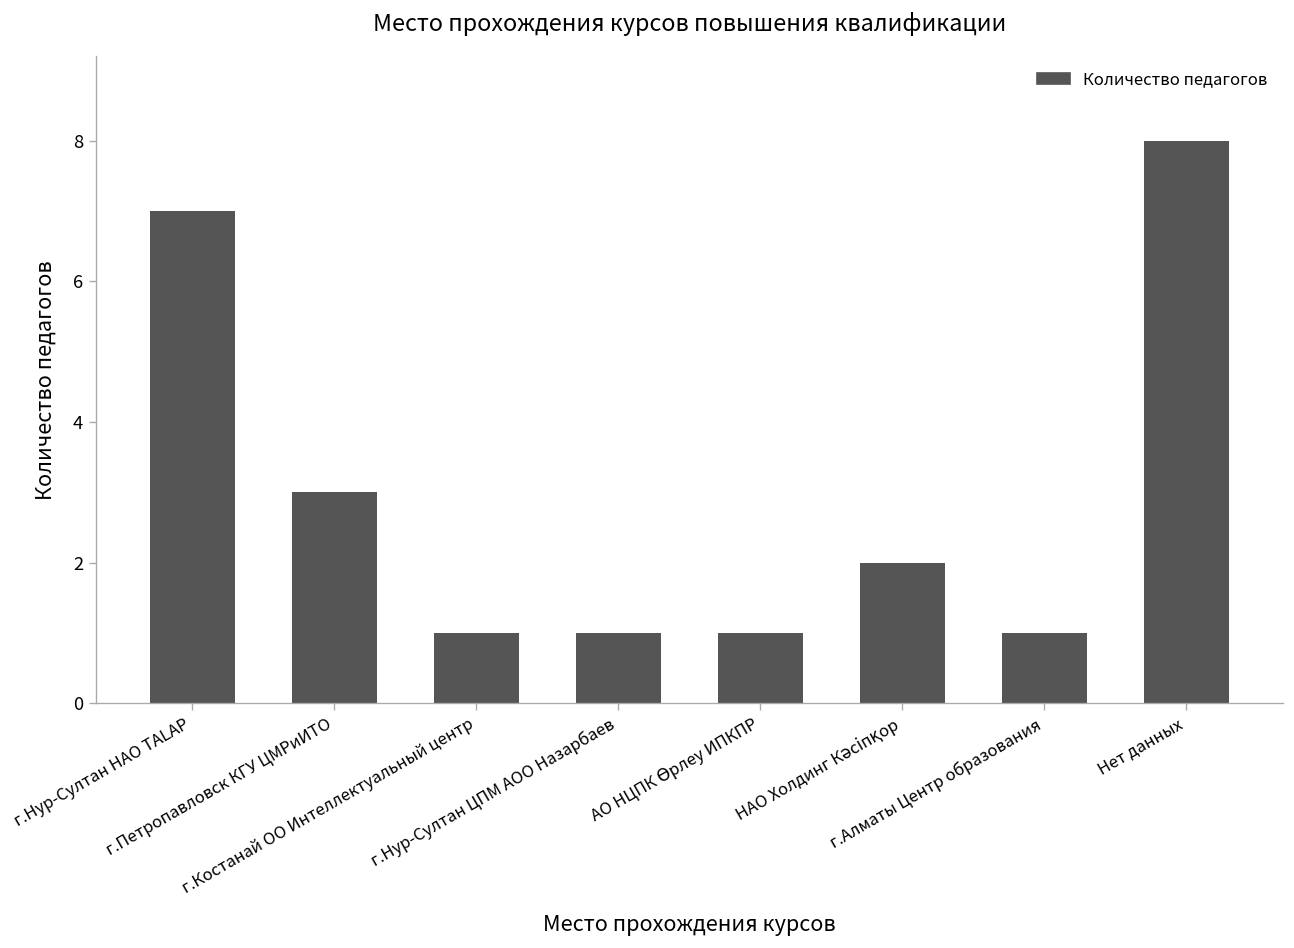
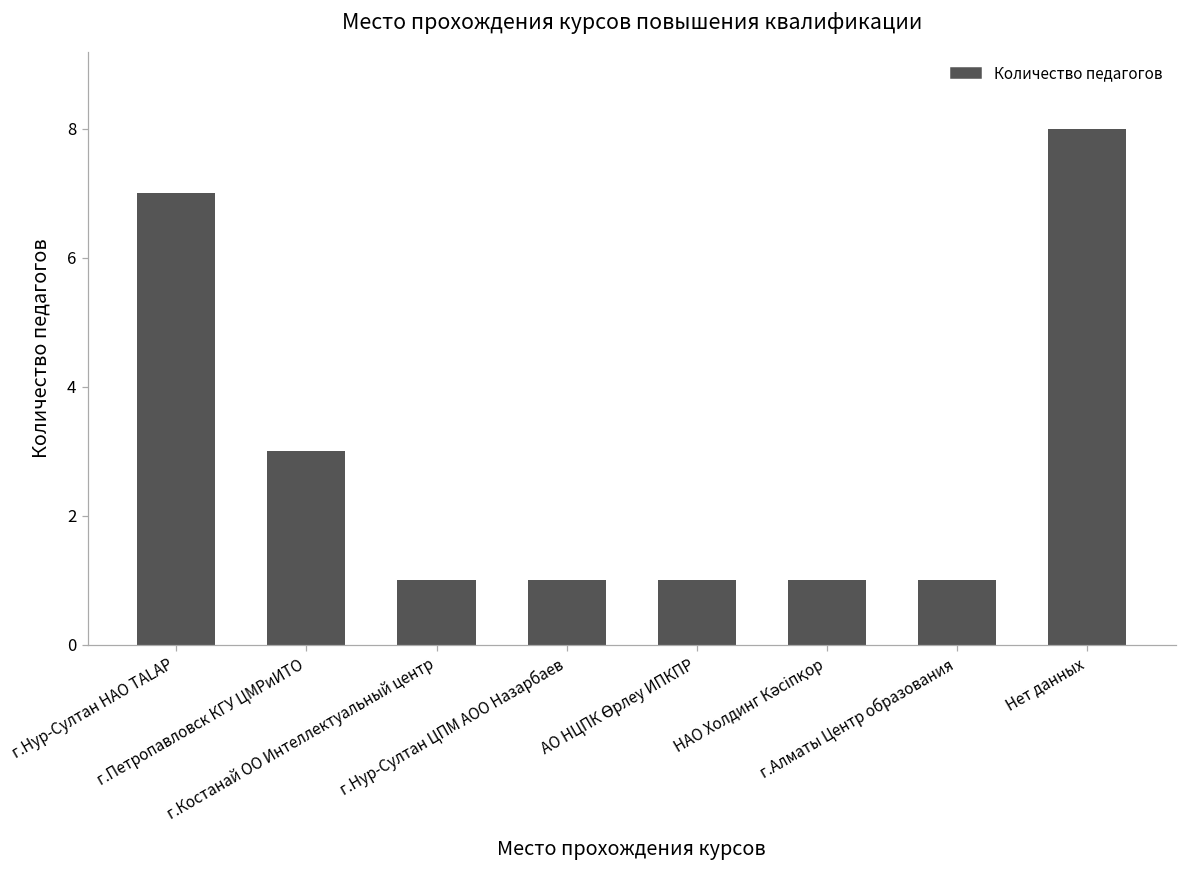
  {
    "г.Нур-Султан НАО TALAP": 7,
    "г.Петропавловск КГУ ЦМРиИТО": 3,
    "г.Костанай ОО Интеллектуальный центр": 1,
    "г.Нур-Султан ЦПМ АОО Назарбаев": 1,
    "АО НЦПК Өрлеу ИПКПР": 1,
-   "НАО Холдинг Кәсіпқор": 2,
+   "НАО Холдинг Кәсіпқор": 1,
    "г.Алматы Центр образования": 1,
    "Нет данных": 8
  }
